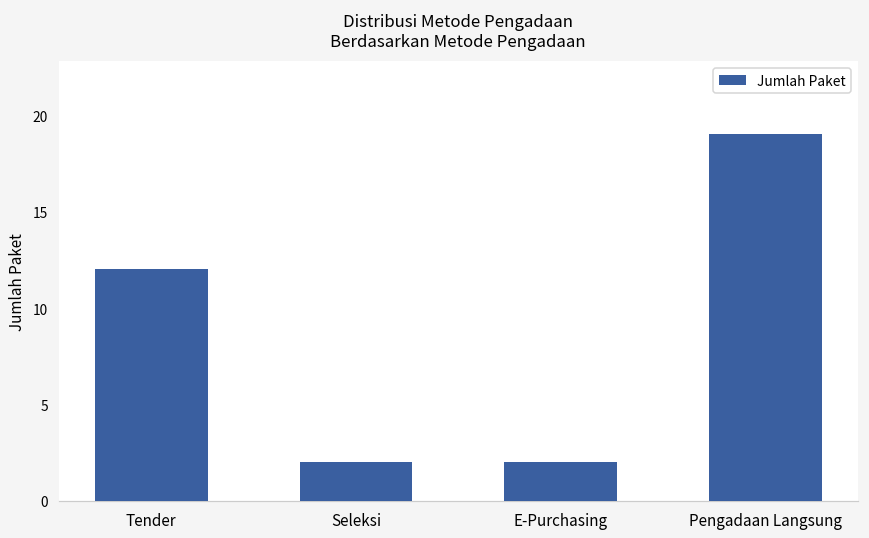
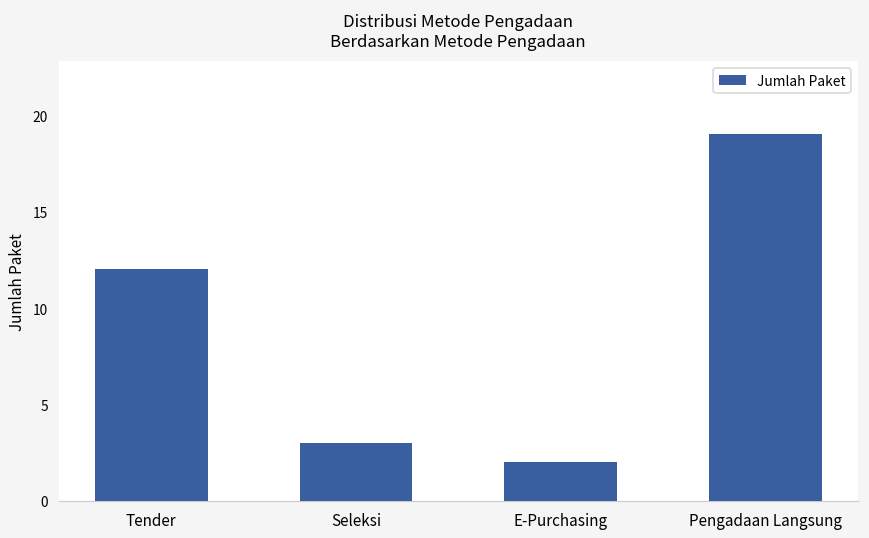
  {
    "Tender": 12,
-   "Seleksi": 2,
+   "Seleksi": 3,
    "E-Purchasing": 2,
    "Pengadaan Langsung": 19
  }
